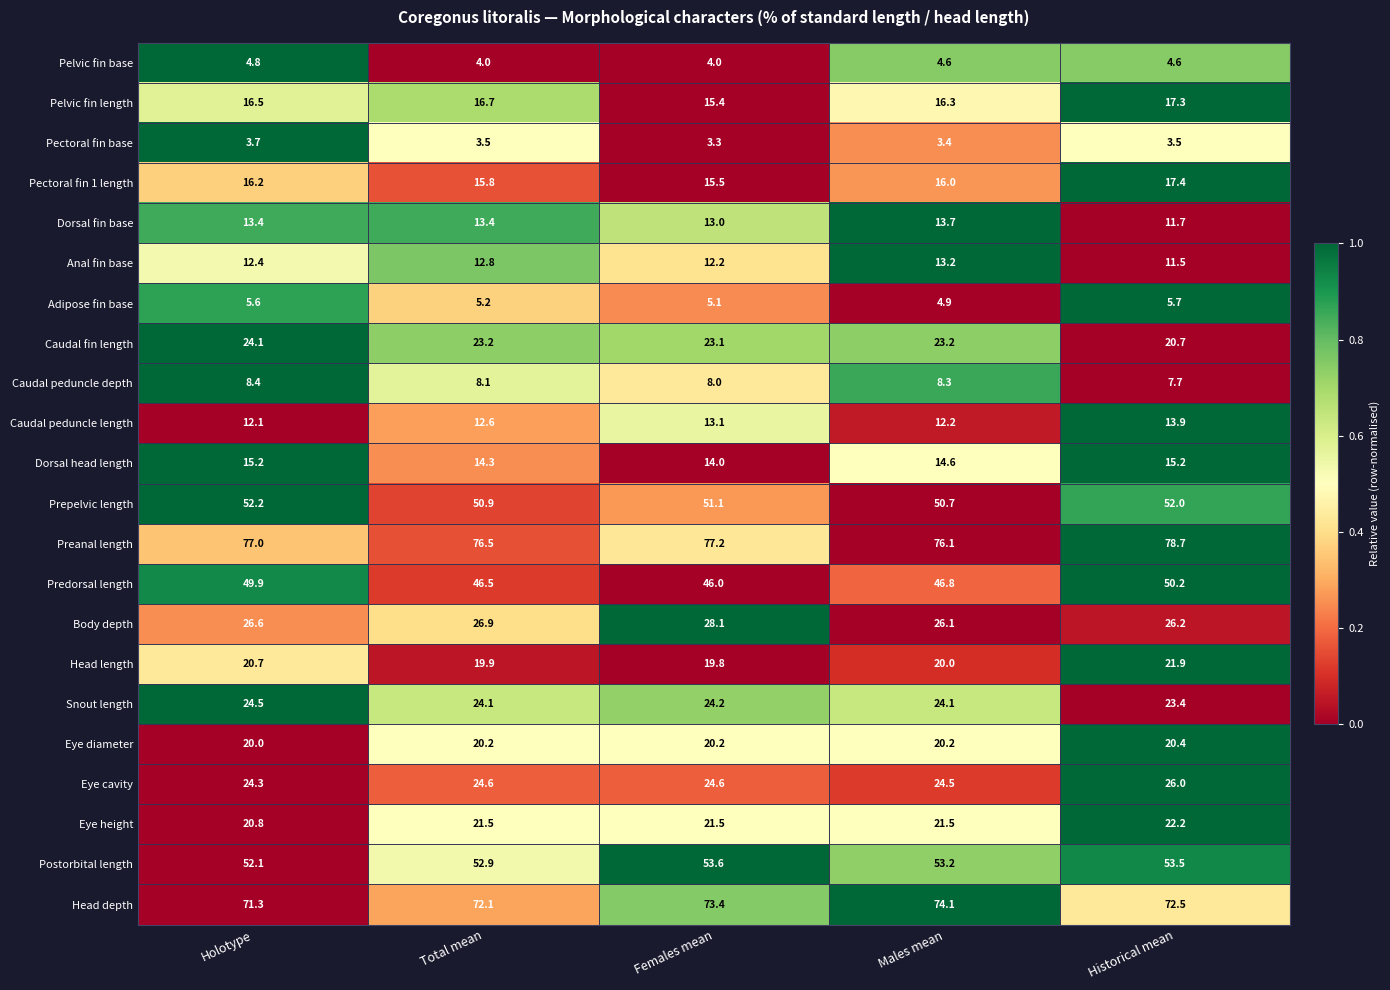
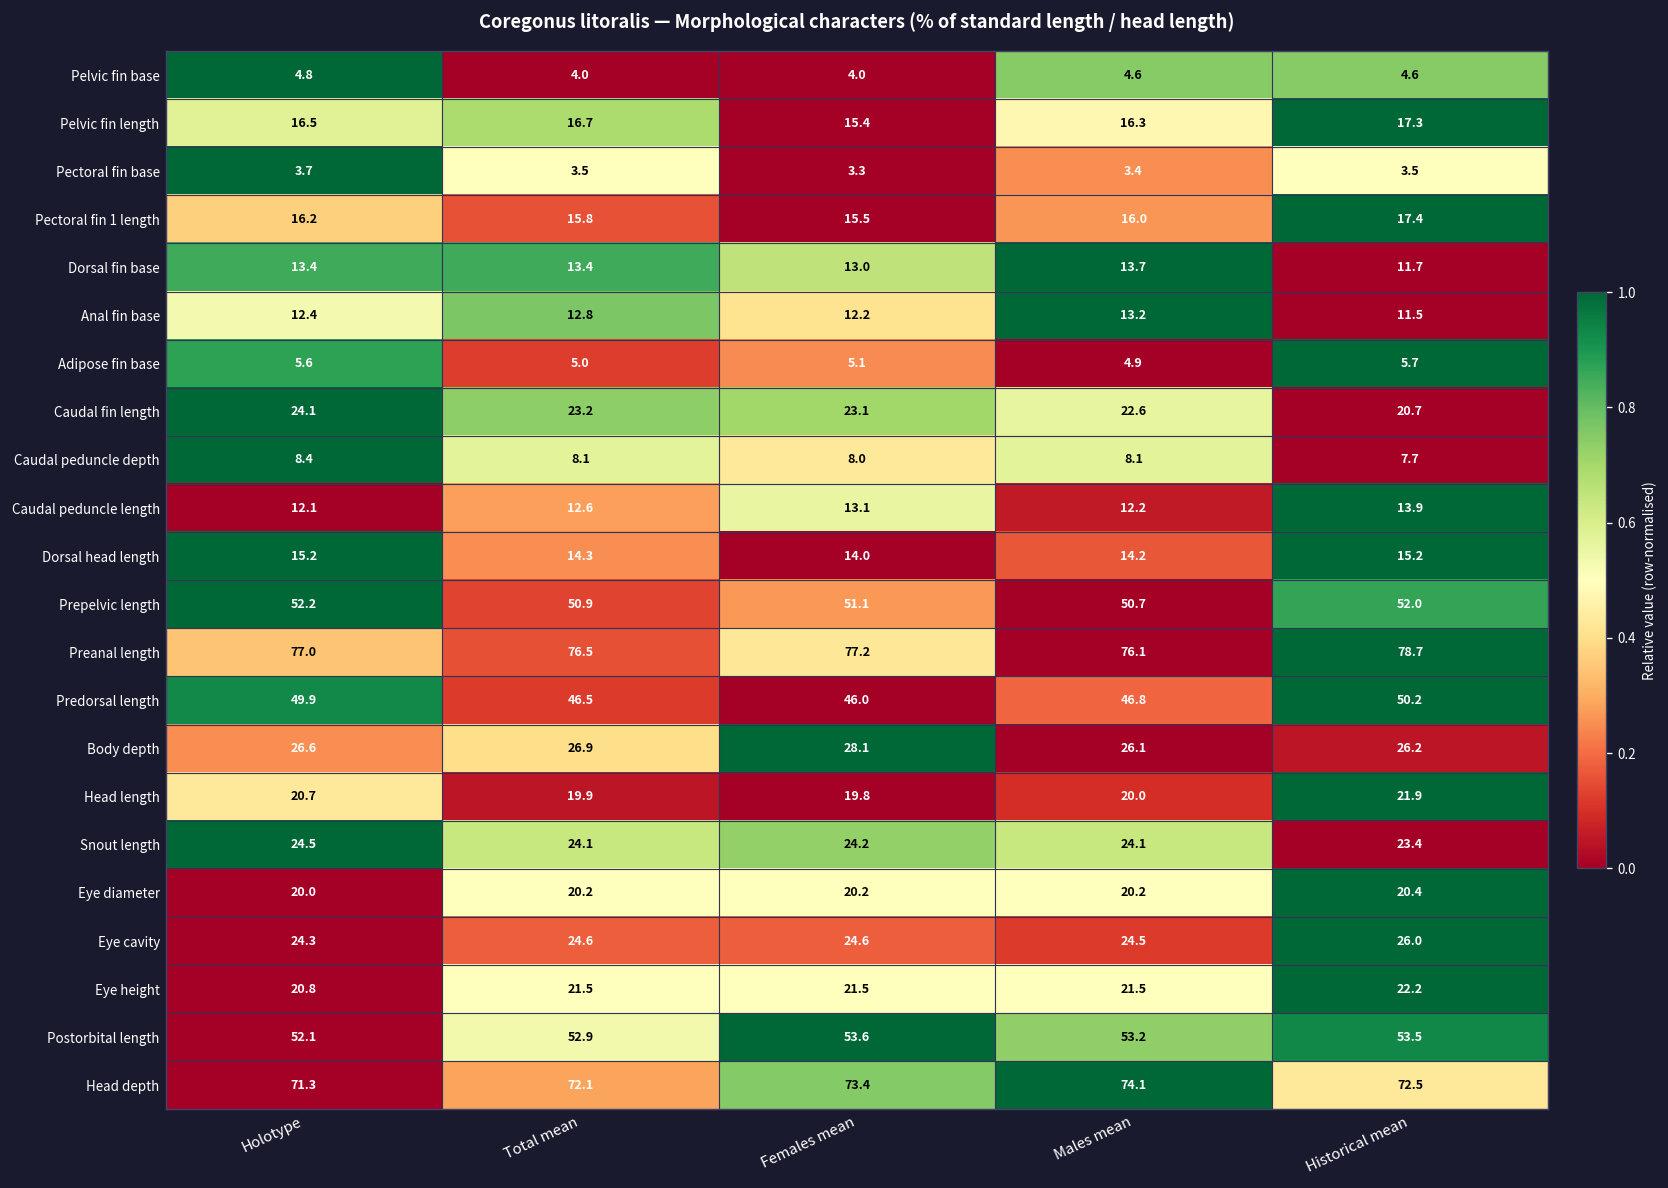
  {
    "Pelvic fin base": {
      "Holotype": 4.8,
      "Total mean": 4.0,
      "Females mean": 4.0,
      "Males mean": 4.6,
      "Historical mean": 4.6
    },
    "Pelvic fin length": {
      "Holotype": 16.5,
      "Total mean": 16.7,
      "Females mean": 15.4,
      "Males mean": 16.3,
      "Historical mean": 17.3
    },
    "Pectoral fin base": {
      "Holotype": 3.7,
      "Total mean": 3.5,
      "Females mean": 3.3,
      "Males mean": 3.4,
      "Historical mean": 3.5
    },
    "Pectoral fin 1 length": {
      "Holotype": 16.2,
      "Total mean": 15.8,
      "Females mean": 15.5,
      "Males mean": 16.0,
      "Historical mean": 17.4
    },
    "Dorsal fin base": {
      "Holotype": 13.4,
      "Total mean": 13.4,
      "Females mean": 13.0,
      "Males mean": 13.7,
      "Historical mean": 11.7
    },
    "Anal fin base": {
      "Holotype": 12.4,
      "Total mean": 12.8,
      "Females mean": 12.2,
      "Males mean": 13.2,
      "Historical mean": 11.5
    },
    "Adipose fin base": {
      "Holotype": 5.6,
-     "Total mean": 5.2,
+     "Total mean": 5.0,
      "Females mean": 5.1,
      "Males mean": 4.9,
      "Historical mean": 5.7
    },
    "Caudal fin length": {
      "Holotype": 24.1,
      "Total mean": 23.2,
      "Females mean": 23.1,
-     "Males mean": 23.2,
+     "Males mean": 22.6,
      "Historical mean": 20.7
    },
    "Caudal peduncle depth": {
      "Holotype": 8.4,
      "Total mean": 8.1,
      "Females mean": 8.0,
-     "Males mean": 8.3,
+     "Males mean": 8.1,
      "Historical mean": 7.7
    },
    "Caudal peduncle length": {
      "Holotype": 12.1,
      "Total mean": 12.6,
      "Females mean": 13.1,
      "Males mean": 12.2,
      "Historical mean": 13.9
    },
    "Dorsal head length": {
      "Holotype": 15.2,
      "Total mean": 14.3,
      "Females mean": 14.0,
-     "Males mean": 14.6,
+     "Males mean": 14.2,
      "Historical mean": 15.2
    },
    "Prepelvic length": {
      "Holotype": 52.2,
      "Total mean": 50.9,
      "Females mean": 51.1,
      "Males mean": 50.7,
      "Historical mean": 52.0
    },
    "Preanal length": {
      "Holotype": 77.0,
      "Total mean": 76.5,
      "Females mean": 77.2,
      "Males mean": 76.1,
      "Historical mean": 78.7
    },
    "Predorsal length": {
      "Holotype": 49.9,
      "Total mean": 46.5,
      "Females mean": 46.0,
      "Males mean": 46.8,
      "Historical mean": 50.2
    },
    "Body depth": {
      "Holotype": 26.6,
      "Total mean": 26.9,
      "Females mean": 28.1,
      "Males mean": 26.1,
      "Historical mean": 26.2
    },
    "Head length": {
      "Holotype": 20.7,
      "Total mean": 19.9,
      "Females mean": 19.8,
      "Males mean": 20.0,
      "Historical mean": 21.9
    },
    "Snout length": {
      "Holotype": 24.5,
      "Total mean": 24.1,
      "Females mean": 24.2,
      "Males mean": 24.1,
      "Historical mean": 23.4
    },
    "Eye diameter": {
      "Holotype": 20.0,
      "Total mean": 20.2,
      "Females mean": 20.2,
      "Males mean": 20.2,
      "Historical mean": 20.4
    },
    "Eye cavity": {
      "Holotype": 24.3,
      "Total mean": 24.6,
      "Females mean": 24.6,
      "Males mean": 24.5,
      "Historical mean": 26.0
    },
    "Eye height": {
      "Holotype": 20.8,
      "Total mean": 21.5,
      "Females mean": 21.5,
      "Males mean": 21.5,
      "Historical mean": 22.2
    },
    "Postorbital length": {
      "Holotype": 52.1,
      "Total mean": 52.9,
      "Females mean": 53.6,
      "Males mean": 53.2,
      "Historical mean": 53.5
    },
    "Head depth": {
      "Holotype": 71.3,
      "Total mean": 72.1,
      "Females mean": 73.4,
      "Males mean": 74.1,
      "Historical mean": 72.5
    }
  }
